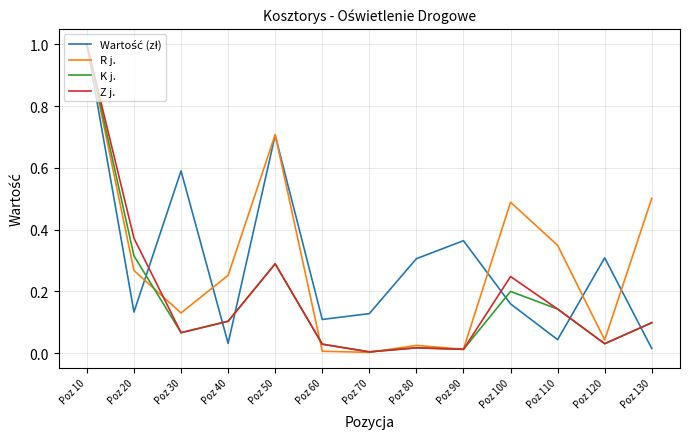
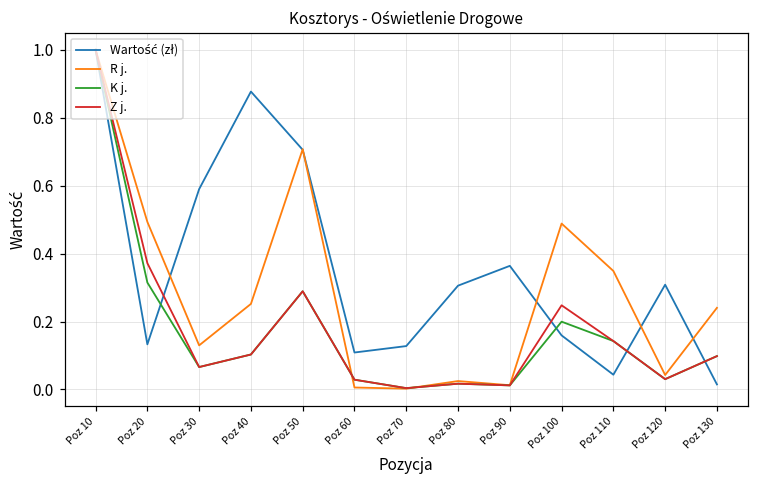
  {
    "Wartość (zł)": {
      "Poz 20": 0.13,
      "Poz 30": 0.59,
-     "Poz 40": 0.03,
+     "Poz 40": 0.88,
      "Poz 60": 0.11,
      "Poz 70": 0.13,
      "Poz 80": 0.31,
      "Poz 90": 0.36,
      "Poz 100": 0.16,
      "Poz 110": 0.04,
      "Poz 120": 0.31,
      "Poz 130": 0.01
    },
    "R j.": {
-     "Poz 20": 0.27,
+     "Poz 20": 0.49,
      "Poz 30": 0.13,
      "Poz 40": 0.25,
      "Poz 60": 0.01,
      "Poz 100": 0.49,
      "Poz 110": 0.35,
      "Poz 120": 0.04,
-     "Poz 130": 0.50
+     "Poz 130": 0.24
    },
    "K j.": {
      "Poz 20": 0.31,
      "Poz 100": 0.20
    },
    "Z j.": {
      "Poz 20": 0.37,
      "Poz 100": 0.25
    }
  }
